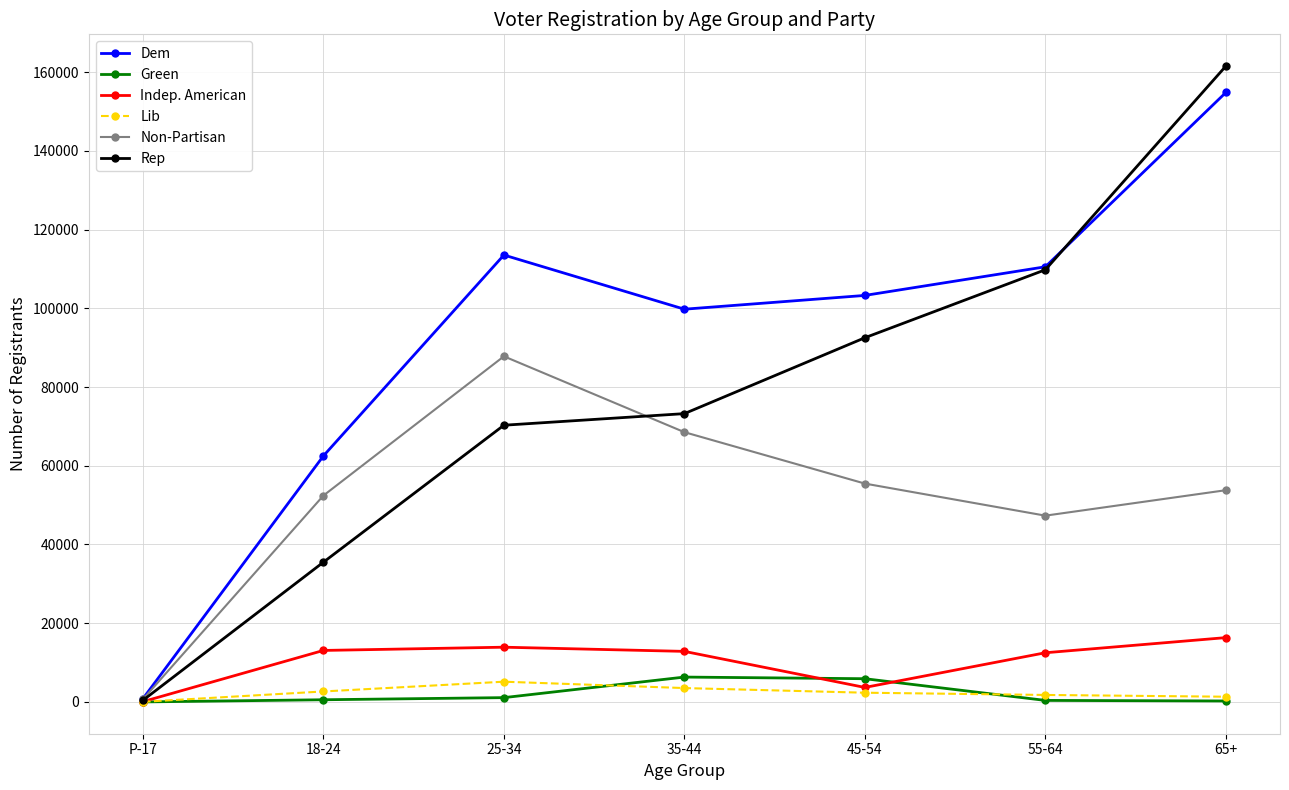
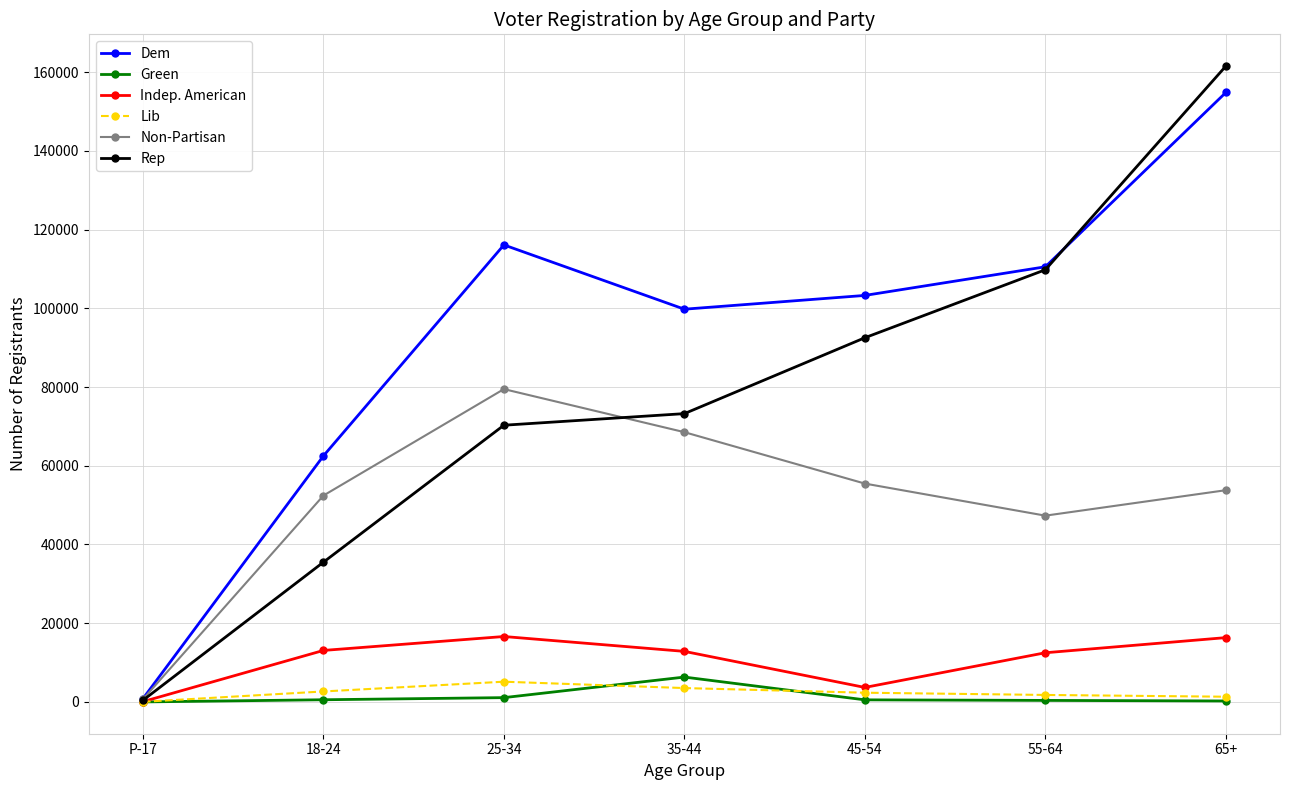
  {
    "Dem": {
      "18-24": 63000,
-     "25-34": 114000,
+     "25-34": 116000,
      "35-44": 100000,
      "45-54": 103000,
      "55-64": 111000,
      "65+": 155000
    },
    "Green": {
      "18-24": 1000,
      "25-34": 1000,
      "35-44": 6000,
-     "45-54": 6000,
+     "45-54": 1000,
      "55-64": 0,
      "65+": 0
    },
    "Indep. American": {
      "18-24": 13000,
-     "25-34": 14000,
+     "25-34": 17000,
      "35-44": 13000,
      "45-54": 4000,
      "55-64": 12000,
      "65+": 16000
    },
    "Lib": {
      "18-24": 3000,
      "25-34": 5000,
      "35-44": 4000,
      "45-54": 2000,
      "55-64": 2000,
      "65+": 1000
    },
    "Non-Partisan": {
      "18-24": 52000,
-     "25-34": 88000,
+     "25-34": 79000,
      "35-44": 69000,
      "45-54": 55000,
      "55-64": 47000,
      "65+": 54000
    },
    "Rep": {
      "18-24": 36000,
      "25-34": 70000,
      "35-44": 73000,
      "45-54": 93000,
      "55-64": 110000,
      "65+": 162000
    }
  }
